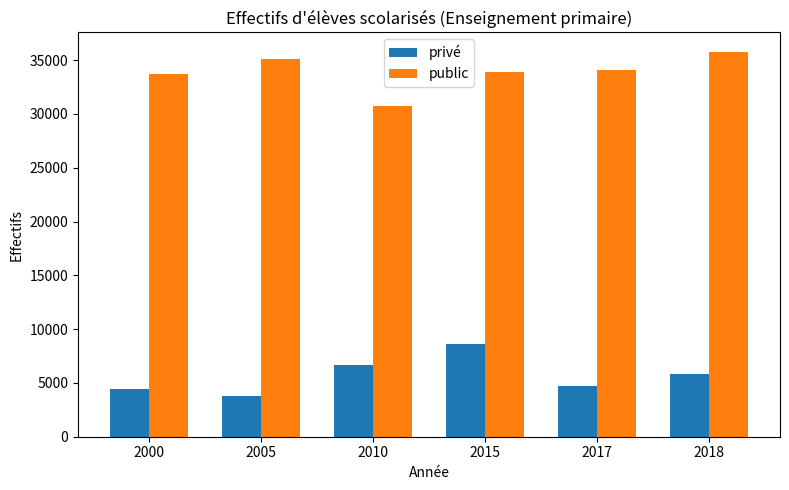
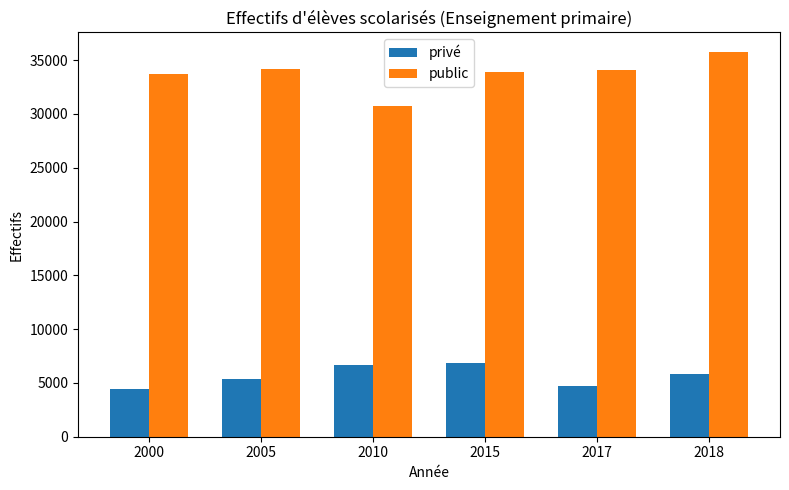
  {
    "privé": {
      "2000": 4400,
-     "2005": 3800,
+     "2005": 5400,
      "2010": 6600,
-     "2015": 8600,
+     "2015": 6900,
      "2017": 4700,
      "2018": 5800
    },
    "public": {
      "2000": 33800,
-     "2005": 35100,
+     "2005": 34100,
      "2010": 30700,
      "2015": 33900,
      "2017": 34100,
      "2018": 35800
    }
  }
